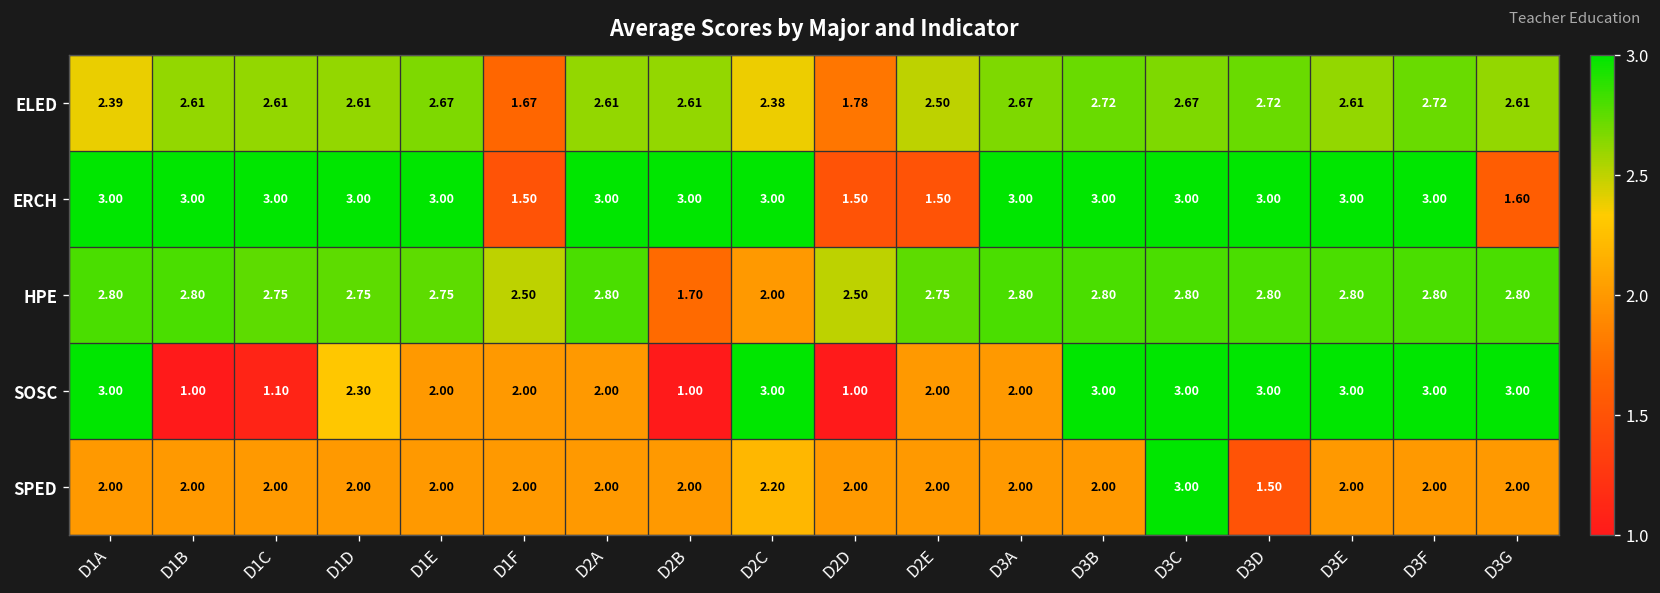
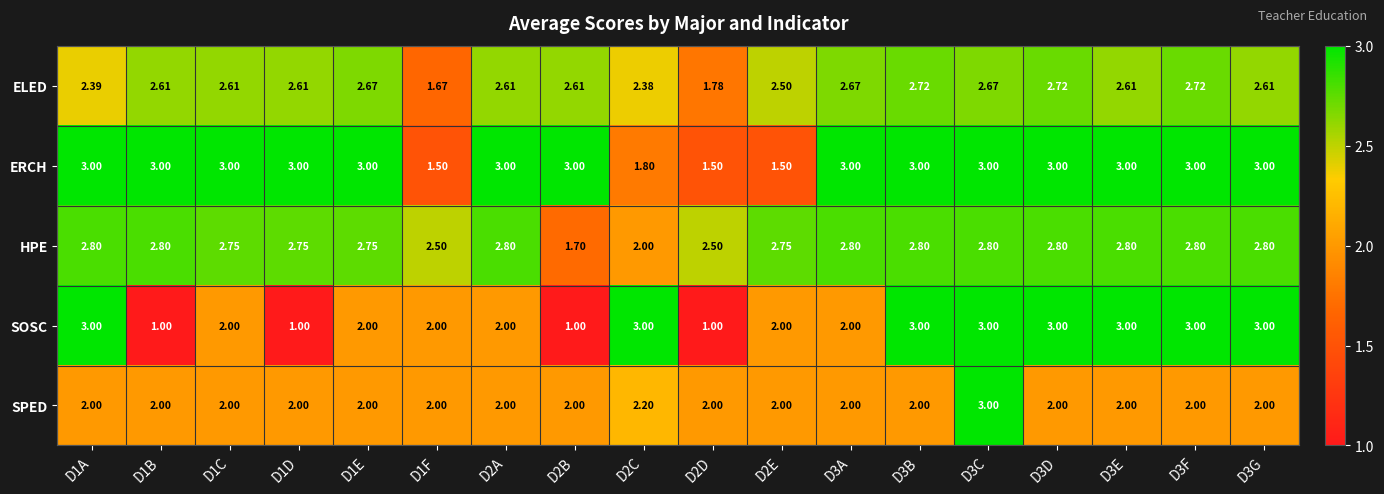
  {
    "ELED": {
      "D1A": 2.39,
      "D1B": 2.61,
      "D1C": 2.61,
      "D1D": 2.61,
      "D1E": 2.67,
      "D1F": 1.67,
      "D2A": 2.61,
      "D2B": 2.61,
      "D2C": 2.38,
      "D2D": 1.78,
      "D2E": 2.50,
      "D3A": 2.67,
      "D3B": 2.72,
      "D3C": 2.67,
      "D3D": 2.72,
      "D3E": 2.61,
      "D3F": 2.72,
      "D3G": 2.61
    },
    "ERCH": {
      "D1A": 3.00,
      "D1B": 3.00,
      "D1C": 3.00,
      "D1D": 3.00,
      "D1E": 3.00,
      "D1F": 1.50,
      "D2A": 3.00,
      "D2B": 3.00,
-     "D2C": 3.00,
+     "D2C": 1.80,
      "D2D": 1.50,
      "D2E": 1.50,
      "D3A": 3.00,
      "D3B": 3.00,
      "D3C": 3.00,
      "D3D": 3.00,
      "D3E": 3.00,
      "D3F": 3.00,
-     "D3G": 1.60
+     "D3G": 3.00
    },
    "HPE": {
      "D1A": 2.80,
      "D1B": 2.80,
      "D1C": 2.75,
      "D1D": 2.75,
      "D1E": 2.75,
      "D1F": 2.50,
      "D2A": 2.80,
      "D2B": 1.70,
      "D2C": 2.00,
      "D2D": 2.50,
      "D2E": 2.75,
      "D3A": 2.80,
      "D3B": 2.80,
      "D3C": 2.80,
      "D3D": 2.80,
      "D3E": 2.80,
      "D3F": 2.80,
      "D3G": 2.80
    },
    "SOSC": {
      "D1A": 3.00,
      "D1B": 1.00,
-     "D1C": 1.10,
-     "D1D": 2.30,
+     "D1C": 2.00,
+     "D1D": 1.00,
      "D1E": 2.00,
      "D1F": 2.00,
      "D2A": 2.00,
      "D2B": 1.00,
      "D2C": 3.00,
      "D2D": 1.00,
      "D2E": 2.00,
      "D3A": 2.00,
      "D3B": 3.00,
      "D3C": 3.00,
      "D3D": 3.00,
      "D3E": 3.00,
      "D3F": 3.00,
      "D3G": 3.00
    },
    "SPED": {
      "D1A": 2.00,
      "D1B": 2.00,
      "D1C": 2.00,
      "D1D": 2.00,
      "D1E": 2.00,
      "D1F": 2.00,
      "D2A": 2.00,
      "D2B": 2.00,
      "D2C": 2.20,
      "D2D": 2.00,
      "D2E": 2.00,
      "D3A": 2.00,
      "D3B": 2.00,
      "D3C": 3.00,
-     "D3D": 1.50,
+     "D3D": 2.00,
      "D3E": 2.00,
      "D3F": 2.00,
      "D3G": 2.00
    }
  }
